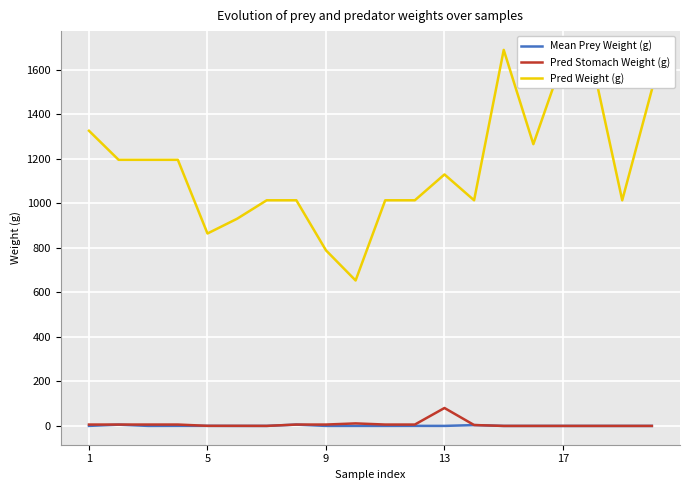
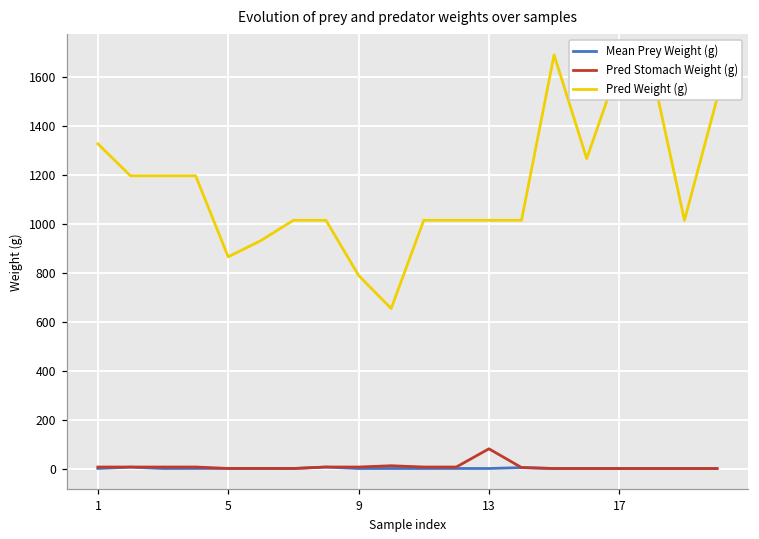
  {
    "Mean Prey Weight (g)": {
      "13": 0
    },
    "Pred Stomach Weight (g)": {
      "13": 80
    },
    "Pred Weight (g)": {
      "1": 1330,
      "5": 860,
      "9": 790,
-     "13": 1130
+     "13": 1010
    }
  }
